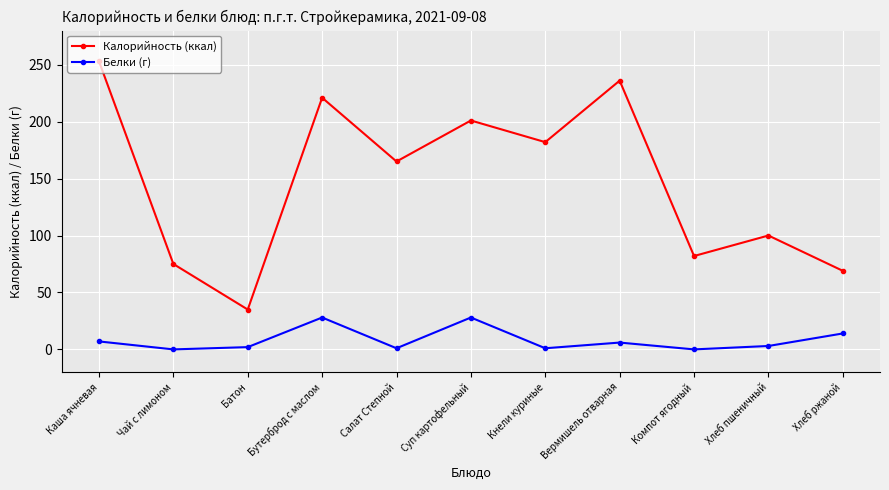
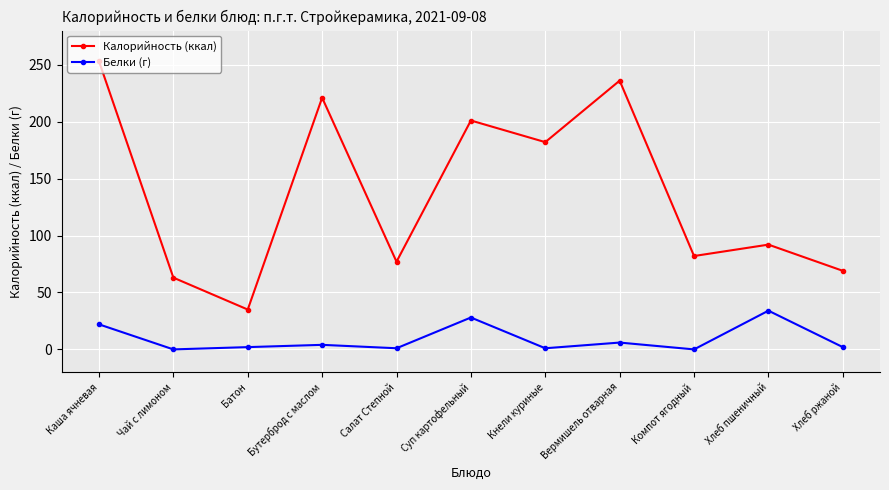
  {
    "Калорийность (ккал)": {
-     "Чай с лимоном": 75,
+     "Чай с лимоном": 63,
      "Батон": 35,
      "Бутерброд с маслом": 221,
-     "Салат Степной": 165,
+     "Салат Степной": 77,
      "Суп картофельный": 201,
      "Кнели куриные": 182,
      "Вермишель отварная": 236,
      "Компот ягодный": 82,
-     "Хлеб пшеничный": 100,
+     "Хлеб пшеничный": 92,
      "Хлеб ржаной": 69
    },
    "Белки (г)": {
-     "Каша ячневая": 7,
+     "Каша ячневая": 22,
      "Чай с лимоном": 0,
      "Батон": 2,
-     "Бутерброд с маслом": 28,
+     "Бутерброд с маслом": 4,
      "Салат Степной": 1,
      "Суп картофельный": 28,
      "Кнели куриные": 1,
      "Вермишель отварная": 6,
      "Компот ягодный": 0,
-     "Хлеб пшеничный": 3,
-     "Хлеб ржаной": 14
+     "Хлеб пшеничный": 34,
+     "Хлеб ржаной": 2
    }
  }
